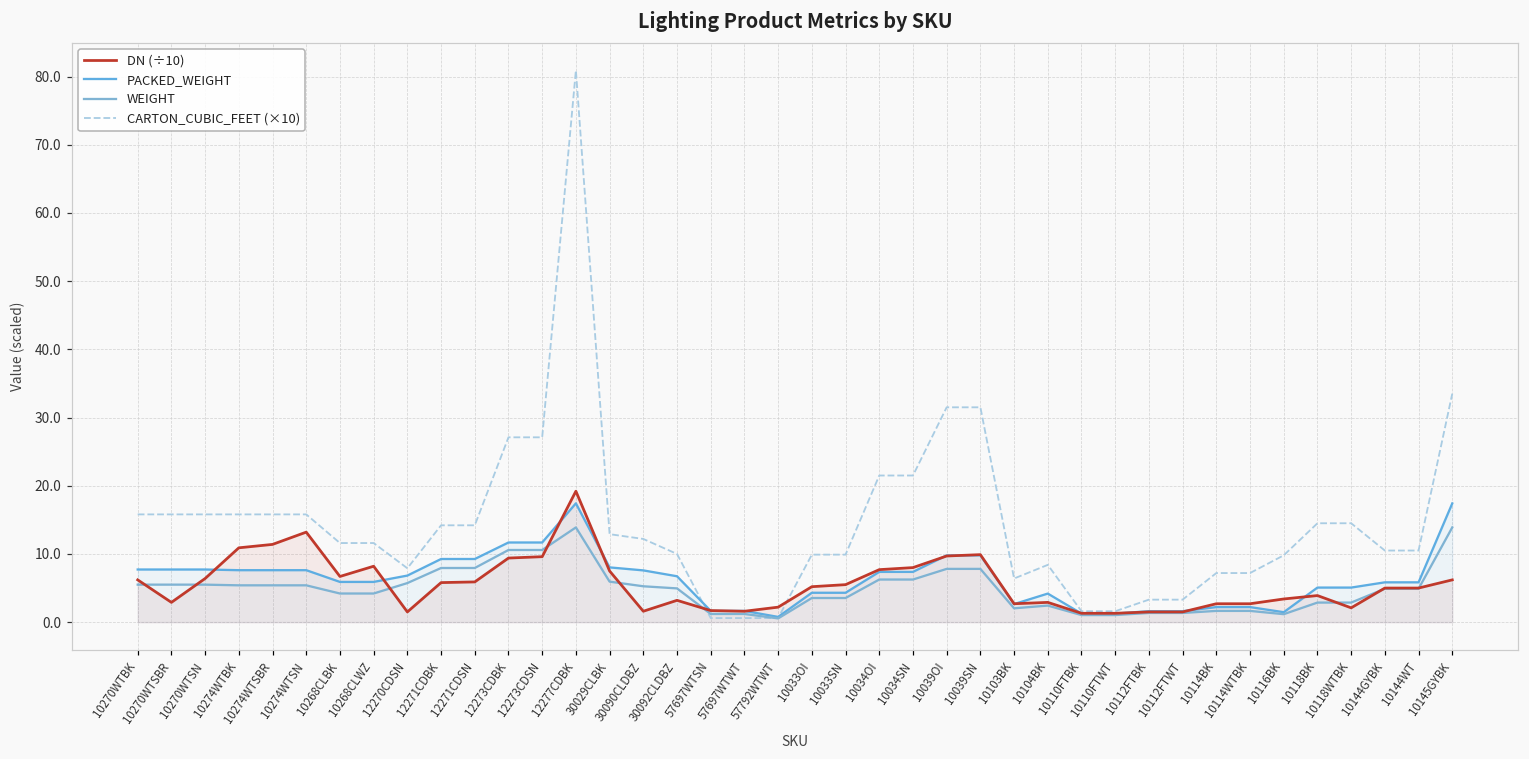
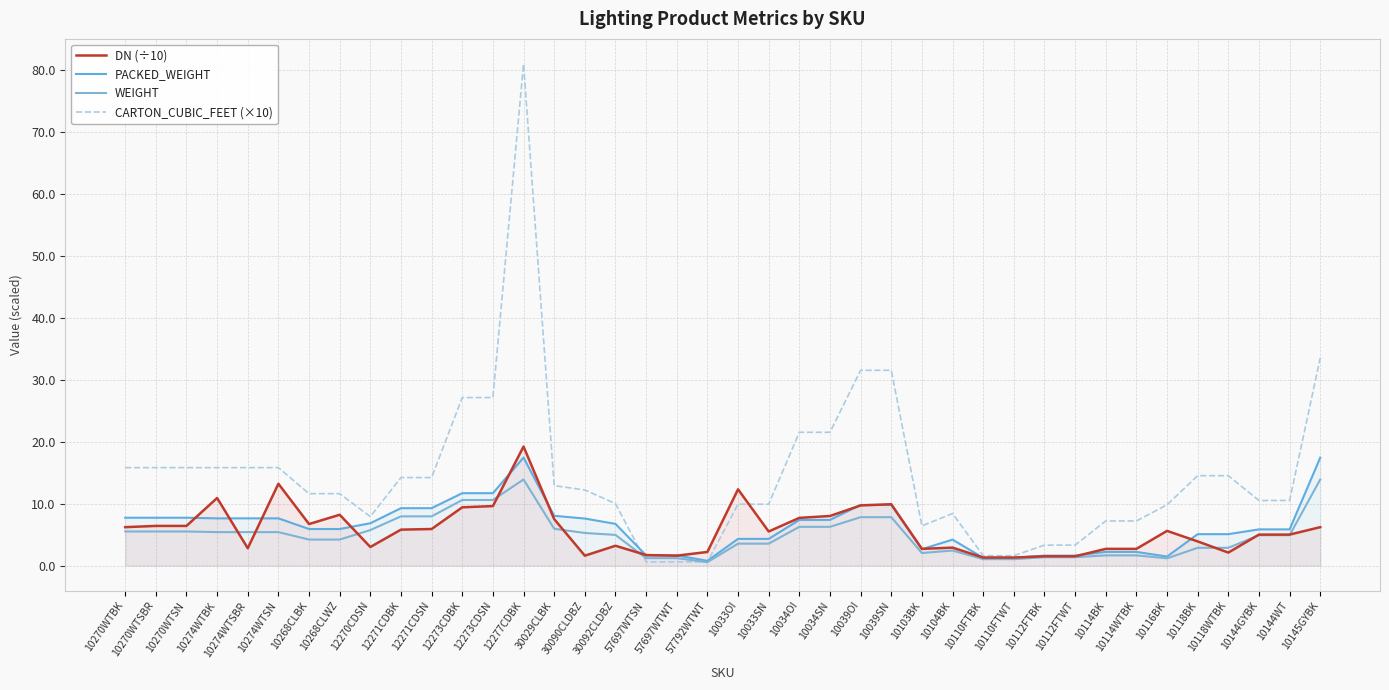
  {
    "DN (÷10)": {
      "10270WTBK": 6,
-     "10270WTSBR": 3,
+     "10270WTSBR": 6,
      "10270WTSN": 6,
      "10274WTBK": 11,
-     "10274WTSBR": 11,
+     "10274WTSBR": 3,
      "10274WTSN": 13,
      "10268CLBK": 7,
      "10268CLWZ": 8,
-     "12270CDSN": 2,
+     "12270CDSN": 3,
      "12271CDBK": 6,
      "12271CDSN": 6,
      "12273CDBK": 9,
      "12273CDSN": 10,
      "12277CDBK": 19,
      "30029CLBK": 8,
      "30090CLDBZ": 2,
      "30092CLDBZ": 3,
      "57792WTWT": 2,
-     "10033OI": 5,
+     "10033OI": 12,
      "10033SN": 6,
      "10034SN": 8,
      "10104BK": 3,
      "10114BK": 3,
      "10114WTBK": 3,
-     "10116BK": 3,
+     "10116BK": 6,
      "10118BK": 4,
      "10118WTBK": 2,
      "10145GYBK": 6
    }
  }
